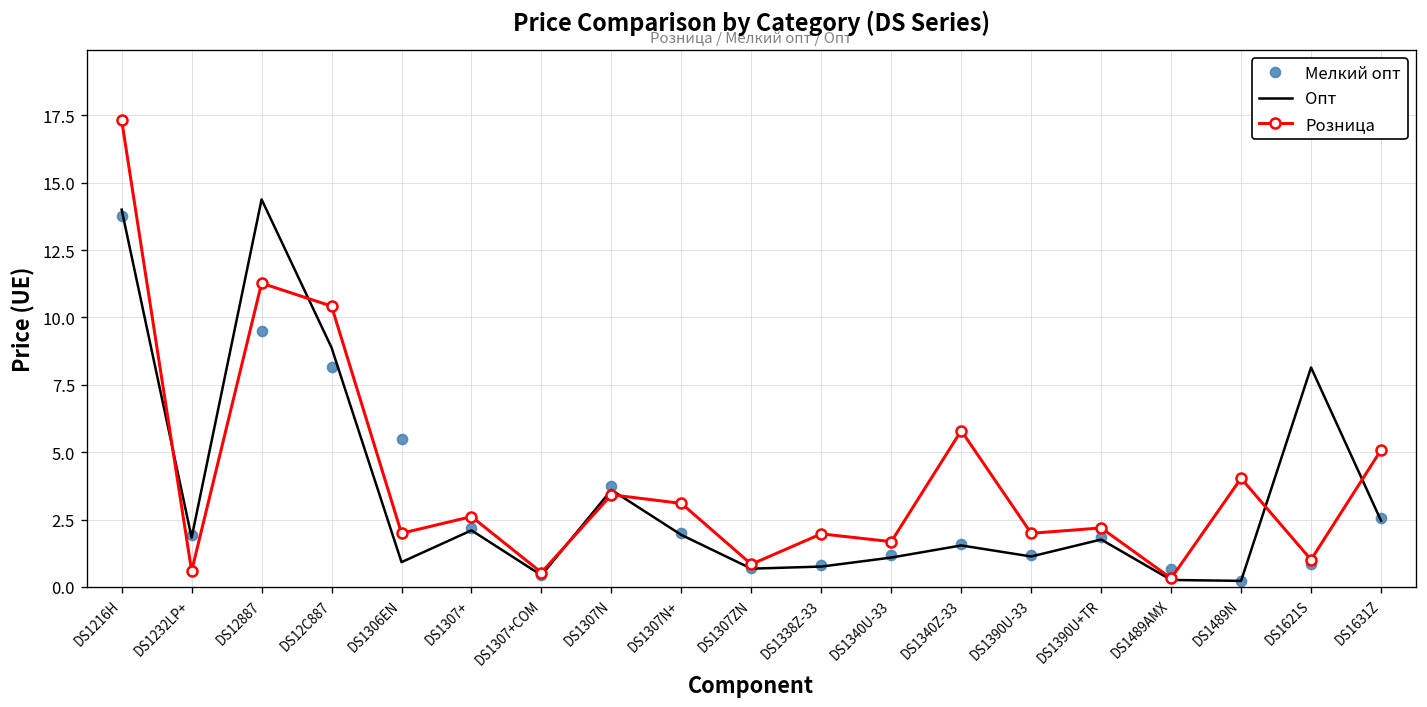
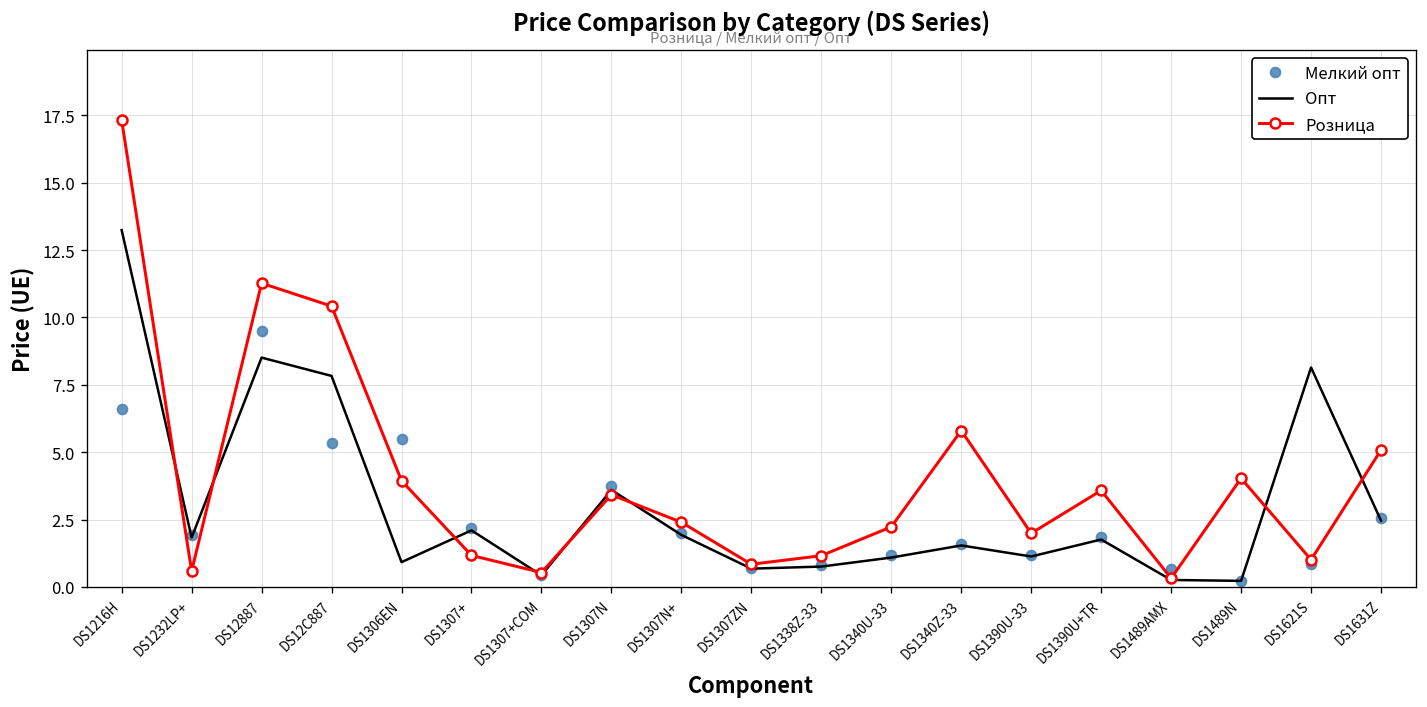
  {
    "Мелкий опт": {
-     "DS1216H": 13.8,
+     "DS1216H": 6.6,
      "DS12887": 9.5,
-     "DS12C887": 8.2,
+     "DS12C887": 5.3,
      "DS1306EN": 5.5,
      "DS1307N": 3.8,
      "DS1489AMX": 0.7,
      "DS1621S": 0.8
    },
    "Опт": {
-     "DS1216H": 14.0,
-     "DS12887": 14.4,
-     "DS12C887": 8.9,
+     "DS1216H": 13.2,
+     "DS12887": 8.5,
+     "DS12C887": 7.8,
      "DS1306EN": 0.9,
      "DS1307N": 3.6,
      "DS1621S": 8.1
    },
    "Розница": {
      "DS1216H": 17.3,
      "DS1232LP+": 0.6,
      "DS12887": 11.3,
      "DS12C887": 10.4,
-     "DS1306EN": 2.0,
-     "DS1307+": 2.6,
+     "DS1306EN": 3.9,
+     "DS1307+": 1.2,
      "DS1307N": 3.4,
-     "DS1307N+": 3.1,
+     "DS1307N+": 2.4,
      "DS1307ZN": 0.8,
-     "DS1338Z-33": 2.0,
-     "DS1340U-33": 1.7,
+     "DS1338Z-33": 1.2,
+     "DS1340U-33": 2.2,
      "DS1340Z-33": 5.8,
      "DS1390U-33": 2.0,
-     "DS1390U+TR": 2.2,
+     "DS1390U+TR": 3.6,
      "DS1489N": 4.0,
      "DS1621S": 1.0,
      "DS1631Z": 5.1
    }
  }
